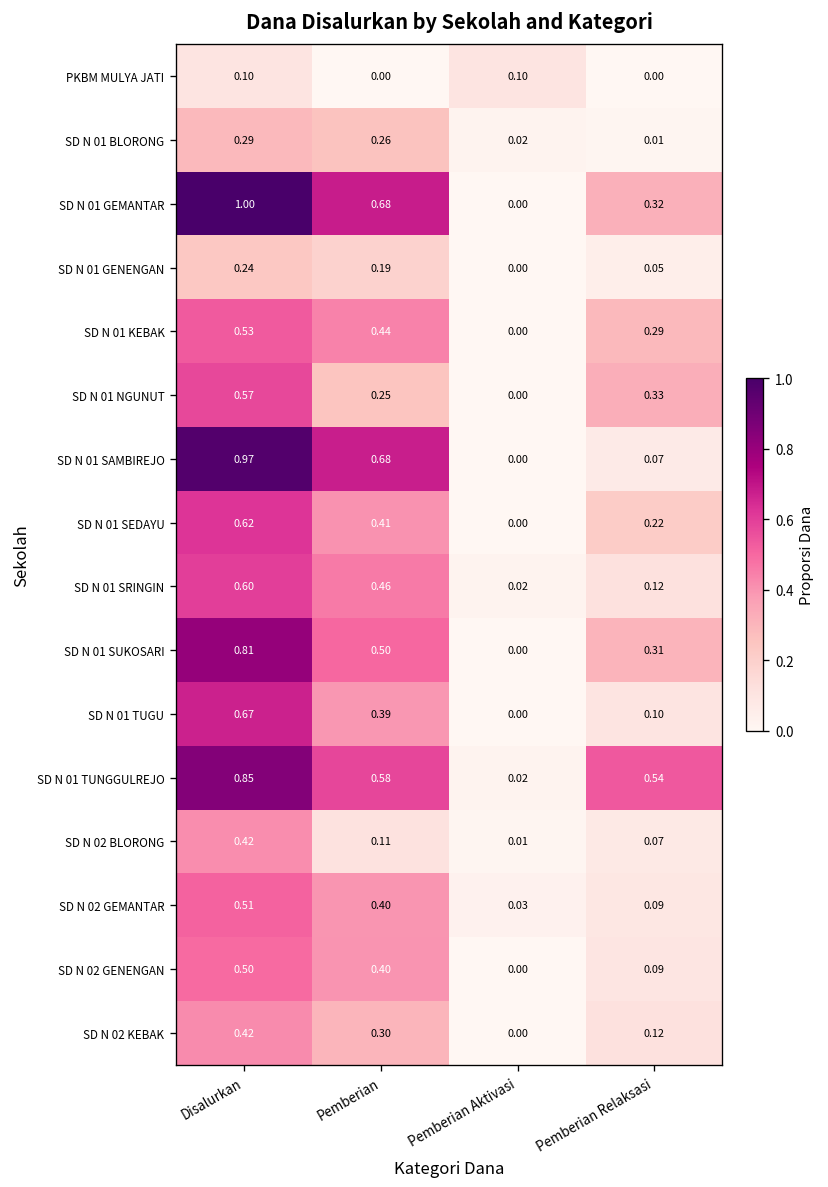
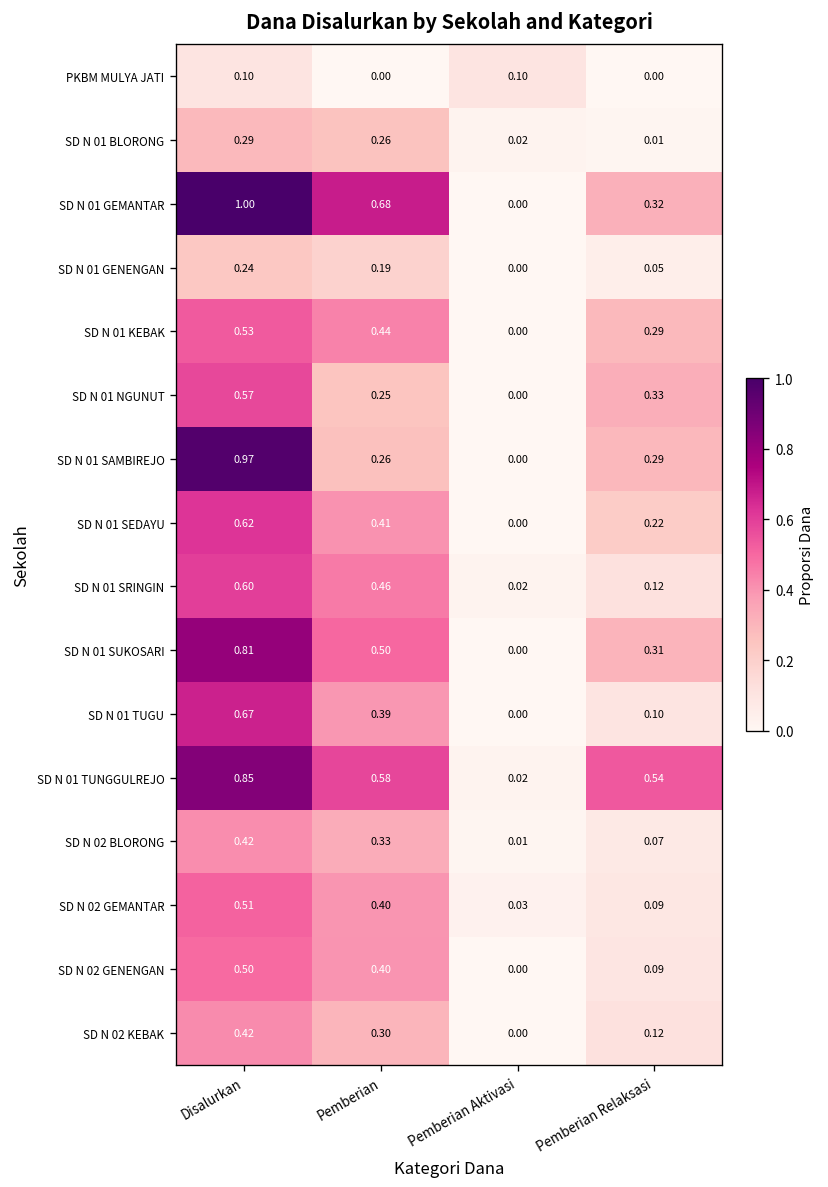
  {
    "PKBM MULYA JATI": {
      "Disalurkan": 0.10,
      "Pemberian": 0.00,
      "Pemberian Aktivasi": 0.10,
      "Pemberian Relaksasi": 0.00
    },
    "SD N 01 BLORONG": {
      "Disalurkan": 0.29,
      "Pemberian": 0.26,
      "Pemberian Aktivasi": 0.02,
      "Pemberian Relaksasi": 0.01
    },
    "SD N 01 GEMANTAR": {
      "Disalurkan": 1.00,
      "Pemberian": 0.68,
      "Pemberian Aktivasi": 0.00,
      "Pemberian Relaksasi": 0.32
    },
    "SD N 01 GENENGAN": {
      "Disalurkan": 0.24,
      "Pemberian": 0.19,
      "Pemberian Aktivasi": 0.00,
      "Pemberian Relaksasi": 0.05
    },
    "SD N 01 KEBAK": {
      "Disalurkan": 0.53,
      "Pemberian": 0.44,
      "Pemberian Aktivasi": 0.00,
      "Pemberian Relaksasi": 0.29
    },
    "SD N 01 NGUNUT": {
      "Disalurkan": 0.57,
      "Pemberian": 0.25,
      "Pemberian Aktivasi": 0.00,
      "Pemberian Relaksasi": 0.33
    },
    "SD N 01 SAMBIREJO": {
      "Disalurkan": 0.97,
-     "Pemberian": 0.68,
+     "Pemberian": 0.26,
      "Pemberian Aktivasi": 0.00,
-     "Pemberian Relaksasi": 0.07
+     "Pemberian Relaksasi": 0.29
    },
    "SD N 01 SEDAYU": {
      "Disalurkan": 0.62,
      "Pemberian": 0.41,
      "Pemberian Aktivasi": 0.00,
      "Pemberian Relaksasi": 0.22
    },
    "SD N 01 SRINGIN": {
      "Disalurkan": 0.60,
      "Pemberian": 0.46,
      "Pemberian Aktivasi": 0.02,
      "Pemberian Relaksasi": 0.12
    },
    "SD N 01 SUKOSARI": {
      "Disalurkan": 0.81,
      "Pemberian": 0.50,
      "Pemberian Aktivasi": 0.00,
      "Pemberian Relaksasi": 0.31
    },
    "SD N 01 TUGU": {
      "Disalurkan": 0.67,
      "Pemberian": 0.39,
      "Pemberian Aktivasi": 0.00,
      "Pemberian Relaksasi": 0.10
    },
    "SD N 01 TUNGGULREJO": {
      "Disalurkan": 0.85,
      "Pemberian": 0.58,
      "Pemberian Aktivasi": 0.02,
      "Pemberian Relaksasi": 0.54
    },
    "SD N 02 BLORONG": {
      "Disalurkan": 0.42,
-     "Pemberian": 0.11,
+     "Pemberian": 0.33,
      "Pemberian Aktivasi": 0.01,
      "Pemberian Relaksasi": 0.07
    },
    "SD N 02 GEMANTAR": {
      "Disalurkan": 0.51,
      "Pemberian": 0.40,
      "Pemberian Aktivasi": 0.03,
      "Pemberian Relaksasi": 0.09
    },
    "SD N 02 GENENGAN": {
      "Disalurkan": 0.50,
      "Pemberian": 0.40,
      "Pemberian Aktivasi": 0.00,
      "Pemberian Relaksasi": 0.09
    },
    "SD N 02 KEBAK": {
      "Disalurkan": 0.42,
      "Pemberian": 0.30,
      "Pemberian Aktivasi": 0.00,
      "Pemberian Relaksasi": 0.12
    }
  }
